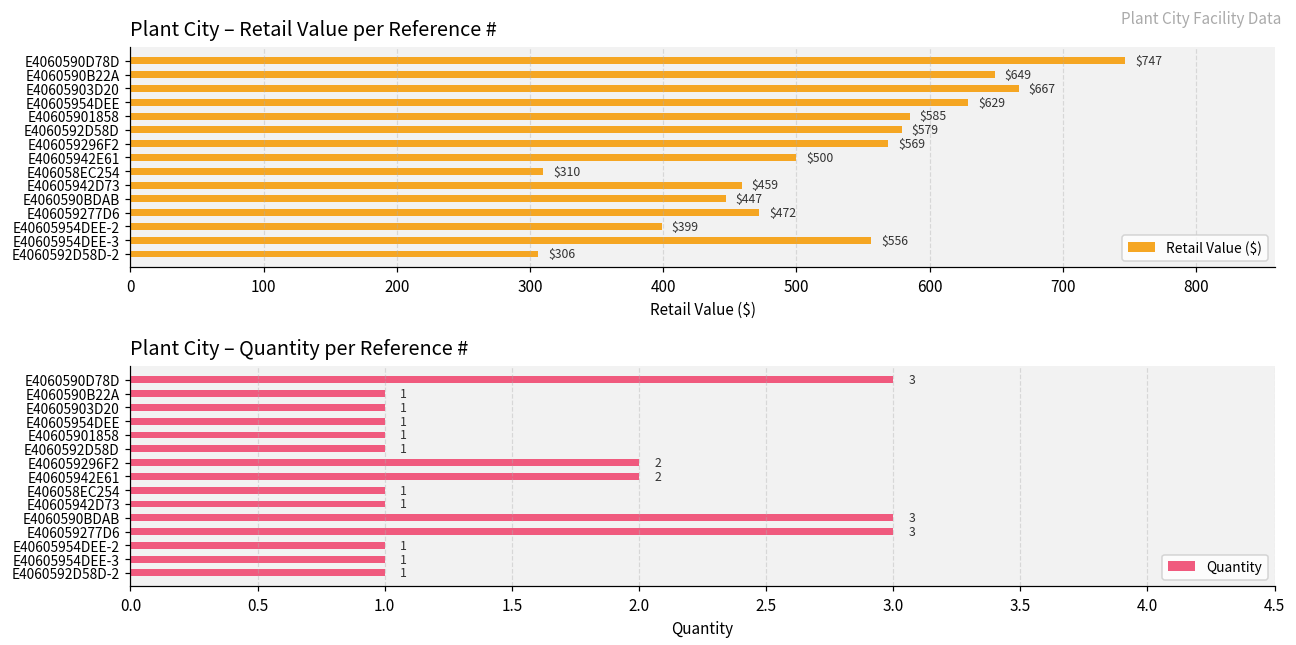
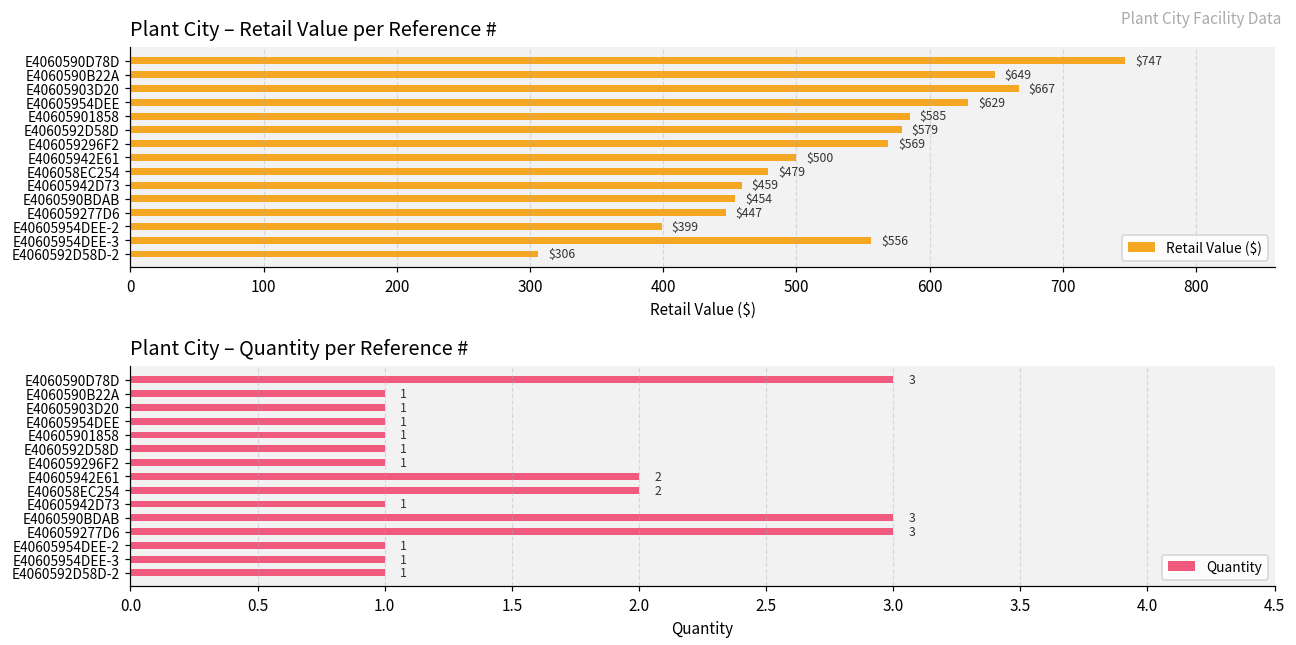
  {
    "Plant City – Retail Value per Reference #": {
      "E4060590D78D": "$747",
      "E4060590B22A": "$649",
      "E40605903D20": "$667",
      "E40605954DEE": "$629",
      "E40605901858": "$585",
      "E4060592D58D": "$579",
      "E406059296F2": "$569",
      "E40605942E61": "$500",
-     "E406058EC254": "$310",
+     "E406058EC254": "$479",
      "E40605942D73": "$459",
-     "E4060590BDAB": "$447",
-     "E406059277D6": "$472",
+     "E4060590BDAB": "$454",
+     "E406059277D6": "$447",
      "E40605954DEE-2": "$399",
      "E40605954DEE-3": "$556",
      "E4060592D58D-2": "$306"
    },
    "Plant City – Quantity per Reference #": {
      "E4060590D78D": "3",
      "E4060590B22A": "1",
      "E40605903D20": "1",
      "E40605954DEE": "1",
      "E40605901858": "1",
      "E4060592D58D": "1",
-     "E406059296F2": "2",
+     "E406059296F2": "1",
      "E40605942E61": "2",
-     "E406058EC254": "1",
+     "E406058EC254": "2",
      "E40605942D73": "1",
      "E4060590BDAB": "3",
      "E406059277D6": "3",
      "E40605954DEE-2": "1",
      "E40605954DEE-3": "1",
      "E4060592D58D-2": "1"
    }
  }
